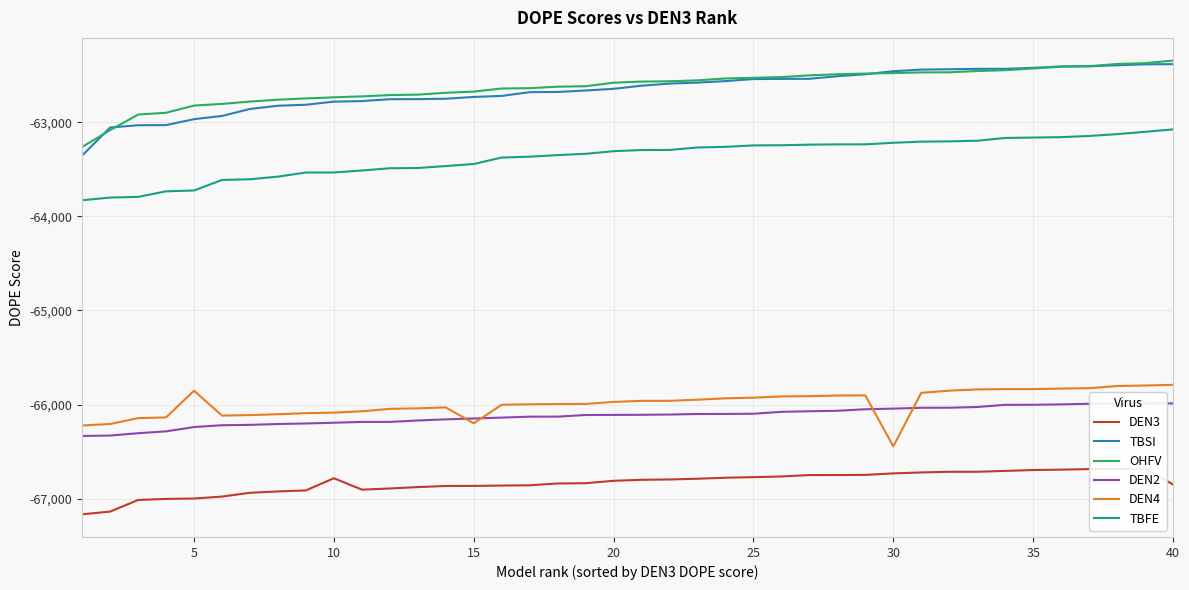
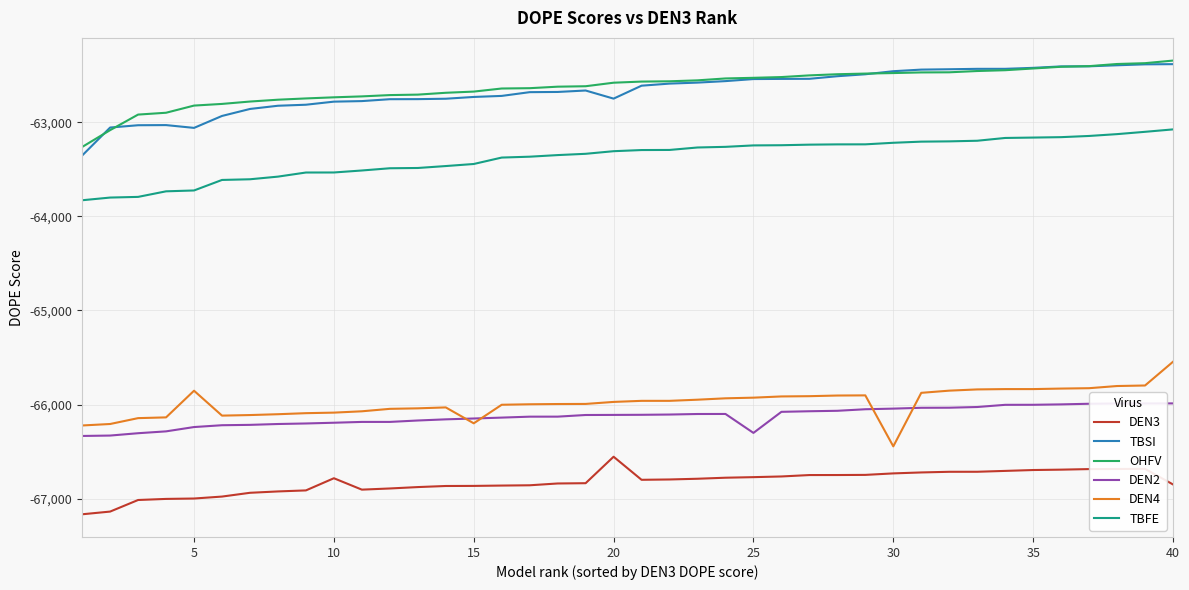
  {
    "DEN3": {
      "5": "-67,000",
      "10": "-66,800",
      "15": "-66,900",
-     "20": "-66,800",
+     "20": "-66,600",
      "25": "-66,800",
      "30": "-66,700",
      "35": "-66,700",
      "40": "-66,800"
    },
    "TBSI": {
-     "5": "-63,000",
+     "5": "-63,100",
      "10": "-62,800",
      "15": "-62,700",
-     "20": "-62,600",
+     "20": "-62,700",
      "40": "-62,400"
    },
    "DEN2": {
      "5": "-66,200",
      "10": "-66,200",
      "15": "-66,100",
      "20": "-66,100",
-     "25": "-66,100",
+     "25": "-66,300",
      "30": "-66,000",
      "35": "-66,000",
      "40": "-66,000"
    },
    "DEN4": {
      "5": "-65,900",
      "10": "-66,100",
      "15": "-66,200",
      "20": "-66,000",
      "25": "-65,900",
      "30": "-66,400",
      "35": "-65,800",
-     "40": "-65,800"
+     "40": "-65,500"
    }
  }
